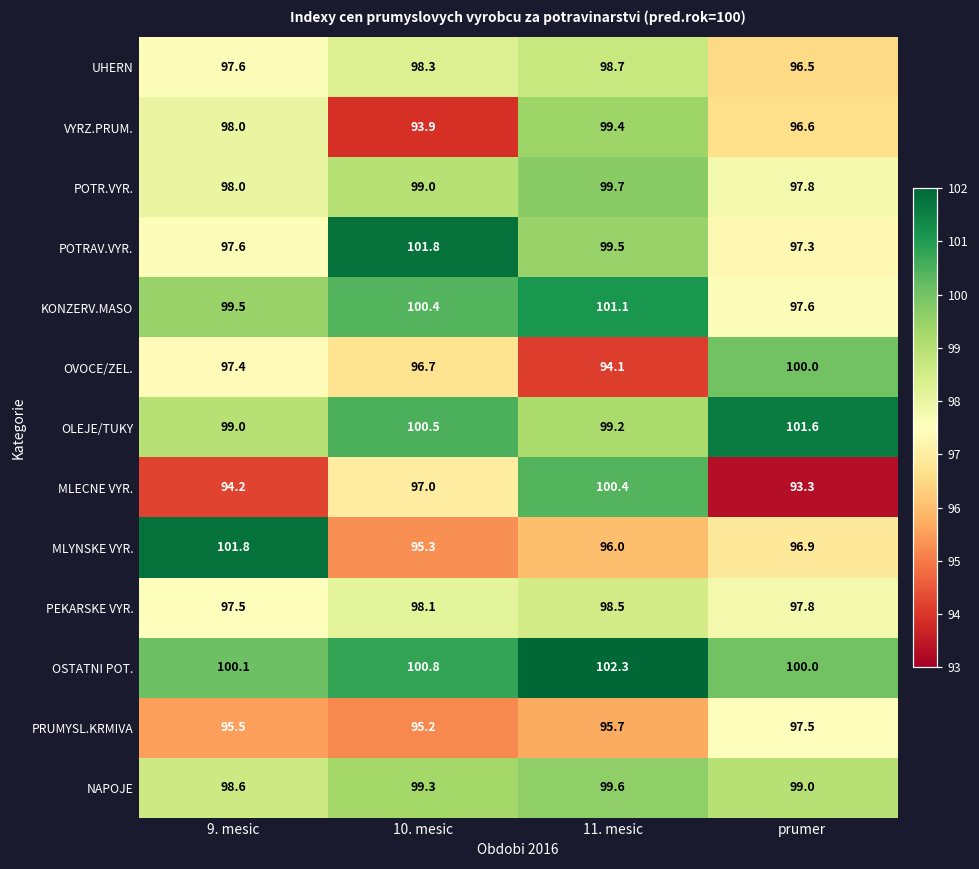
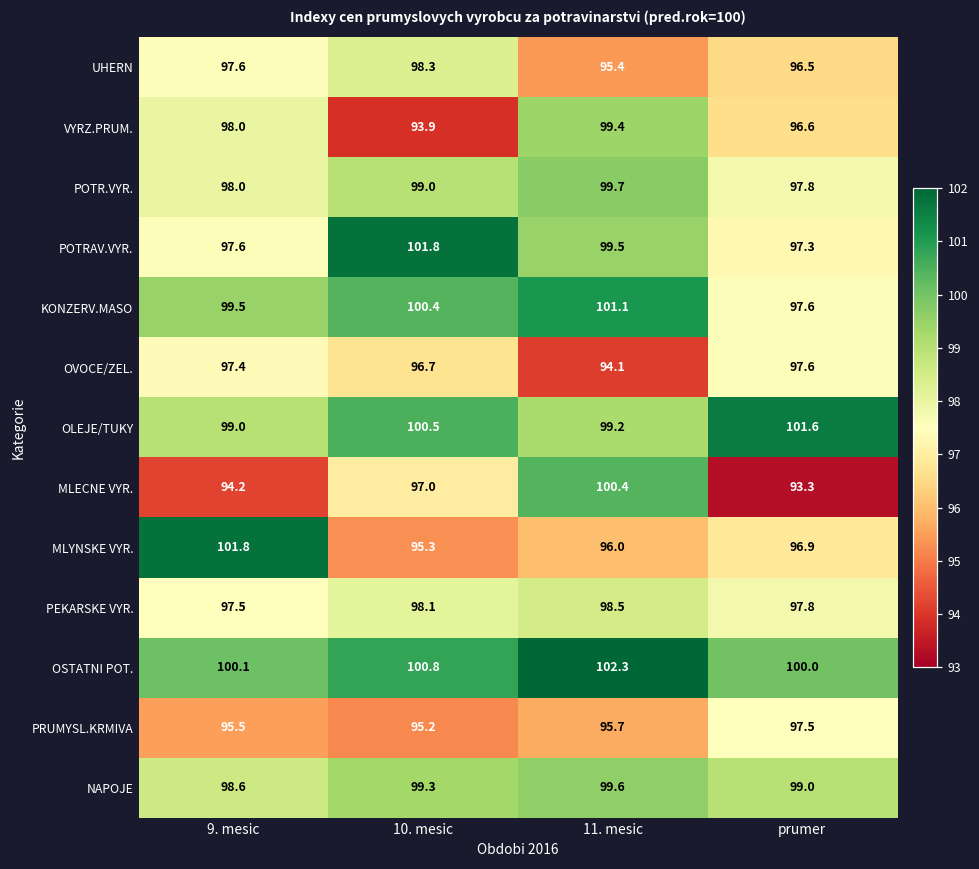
  {
    "UHERN": {
      "9. mesic": 97.6,
      "10. mesic": 98.3,
-     "11. mesic": 98.7,
+     "11. mesic": 95.4,
      "prumer": 96.5
    },
    "VYRZ.PRUM.": {
      "9. mesic": 98.0,
      "10. mesic": 93.9,
      "11. mesic": 99.4,
      "prumer": 96.6
    },
    "POTR.VYR.": {
      "9. mesic": 98.0,
      "10. mesic": 99.0,
      "11. mesic": 99.7,
      "prumer": 97.8
    },
    "POTRAV.VYR.": {
      "9. mesic": 97.6,
      "10. mesic": 101.8,
      "11. mesic": 99.5,
      "prumer": 97.3
    },
    "KONZERV.MASO": {
      "9. mesic": 99.5,
      "10. mesic": 100.4,
      "11. mesic": 101.1,
      "prumer": 97.6
    },
    "OVOCE/ZEL.": {
      "9. mesic": 97.4,
      "10. mesic": 96.7,
      "11. mesic": 94.1,
-     "prumer": 100.0
+     "prumer": 97.6
    },
    "OLEJE/TUKY": {
      "9. mesic": 99.0,
      "10. mesic": 100.5,
      "11. mesic": 99.2,
      "prumer": 101.6
    },
    "MLECNE VYR.": {
      "9. mesic": 94.2,
      "10. mesic": 97.0,
      "11. mesic": 100.4,
      "prumer": 93.3
    },
    "MLYNSKE VYR.": {
      "9. mesic": 101.8,
      "10. mesic": 95.3,
      "11. mesic": 96.0,
      "prumer": 96.9
    },
    "PEKARSKE VYR.": {
      "9. mesic": 97.5,
      "10. mesic": 98.1,
      "11. mesic": 98.5,
      "prumer": 97.8
    },
    "OSTATNI POT.": {
      "9. mesic": 100.1,
      "10. mesic": 100.8,
      "11. mesic": 102.3,
      "prumer": 100.0
    },
    "PRUMYSL.KRMIVA": {
      "9. mesic": 95.5,
      "10. mesic": 95.2,
      "11. mesic": 95.7,
      "prumer": 97.5
    },
    "NAPOJE": {
      "9. mesic": 98.6,
      "10. mesic": 99.3,
      "11. mesic": 99.6,
      "prumer": 99.0
    }
  }
